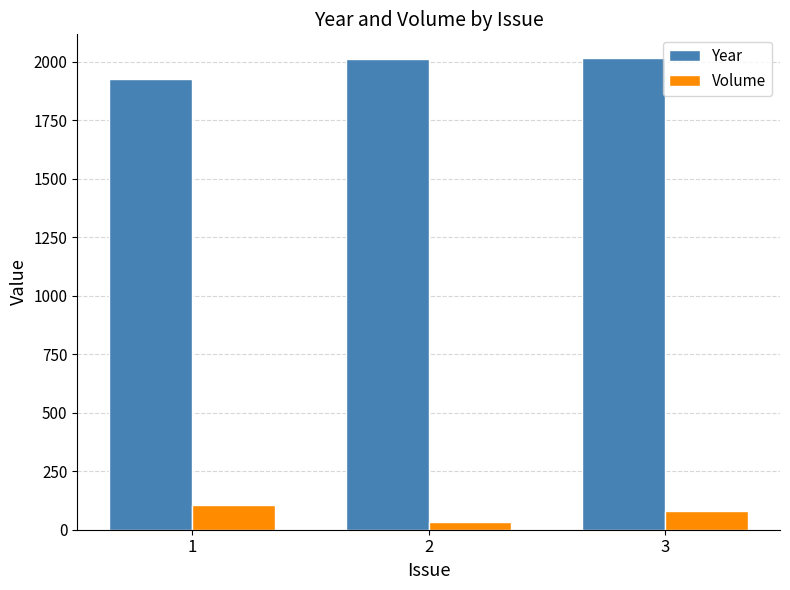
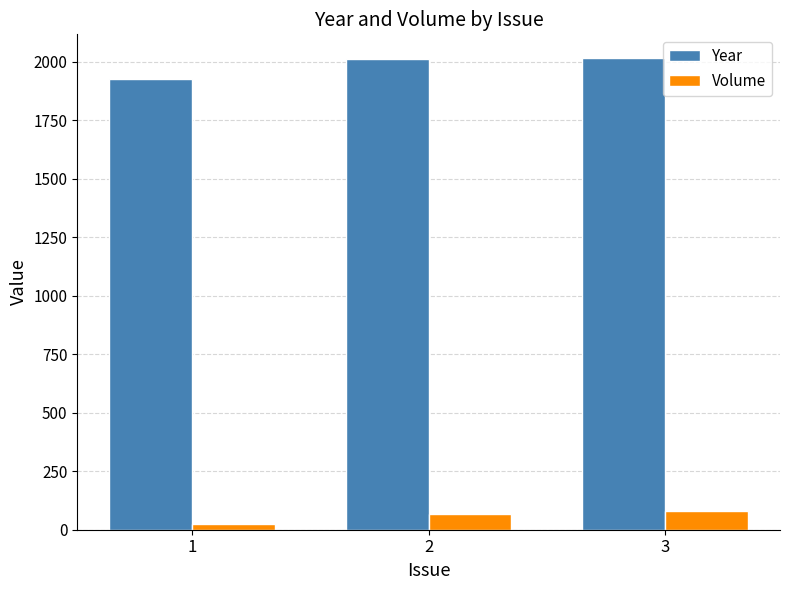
  {
    "Year": {
      "1": 1920,
      "2": 2010,
      "3": 2020
    },
    "Volume": {
-     "1": 110,
-     "2": 30,
+     "1": 20,
+     "2": 70,
      "3": 80
    }
  }
